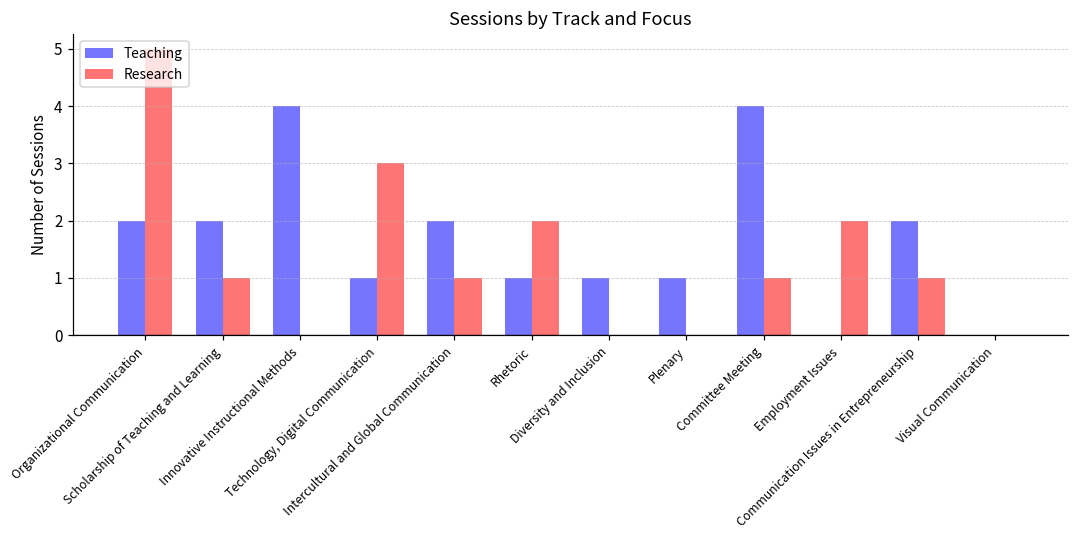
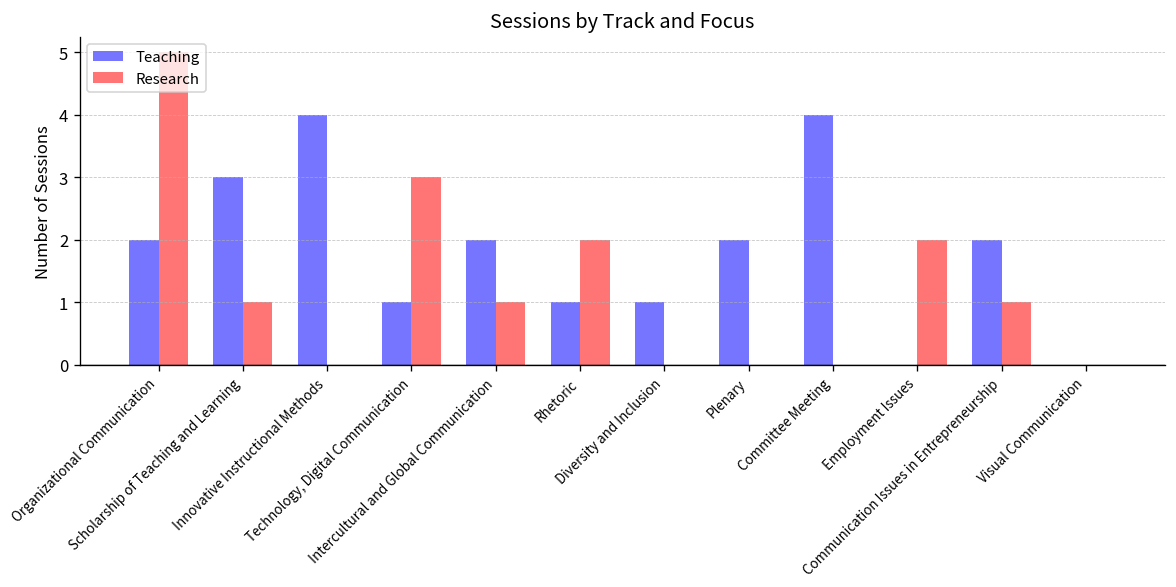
  {
    "Teaching": {
      "Organizational Communication": 2,
-     "Scholarship of Teaching and Learning": 2,
+     "Scholarship of Teaching and Learning": 3,
      "Innovative Instructional Methods": 4,
      "Technology, Digital Communication": 1,
      "Intercultural and Global Communication": 2,
      "Rhetoric": 1,
      "Diversity and Inclusion": 1,
-     "Plenary": 1,
+     "Plenary": 2,
      "Committee Meeting": 4,
      "Employment Issues": 0,
      "Communication Issues in Entrepreneurship": 2,
      "Visual Communication": 0
    },
    "Research": {
      "Scholarship of Teaching and Learning": 1,
      "Innovative Instructional Methods": 0,
      "Technology, Digital Communication": 3,
      "Intercultural and Global Communication": 1,
      "Rhetoric": 2,
      "Diversity and Inclusion": 0,
      "Plenary": 0,
-     "Committee Meeting": 1,
+     "Committee Meeting": 0,
      "Employment Issues": 2,
      "Communication Issues in Entrepreneurship": 1,
      "Visual Communication": 0
    }
  }
